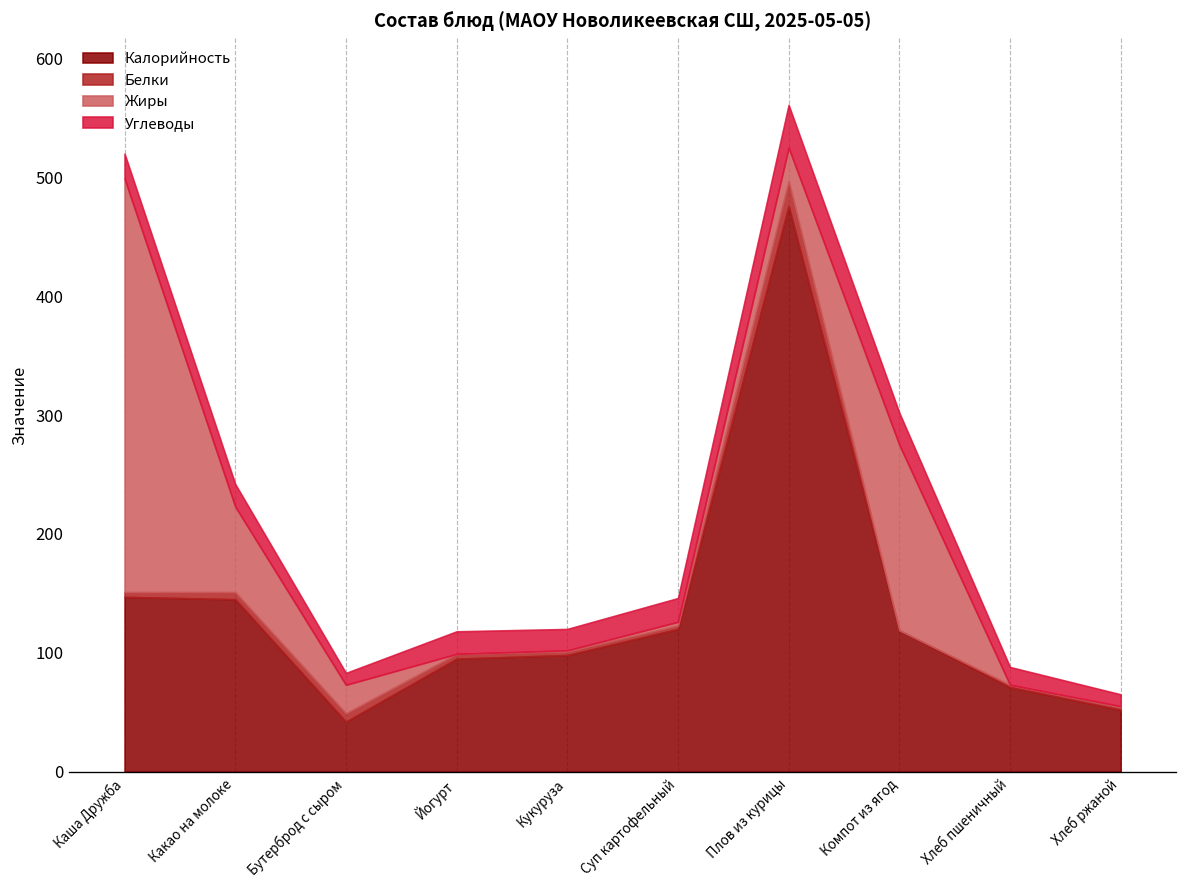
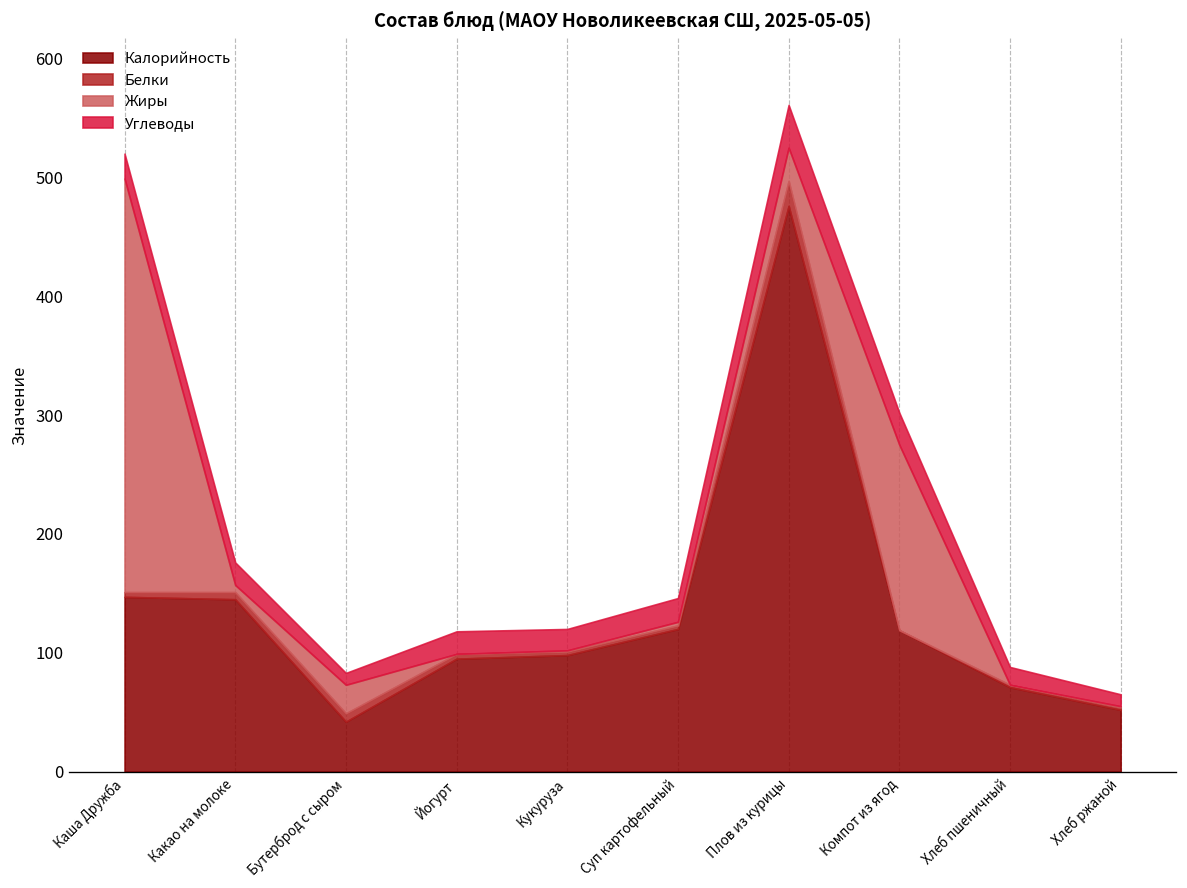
  {
    "Калорийность": {
      "Каша Дружба": 150,
      "Какао на молоке": 150,
      "Бутерброд с сыром": 40,
      "Йогурт": 100,
      "Кукуруза": 100,
      "Суп картофельный": 120,
      "Плов из курицы": 480
    },
    "Жиры": {
      "Каша Дружба": 350,
-     "Какао на молоке": 70,
+     "Какао на молоке": 10,
      "Бутерброд с сыром": 20,
      "Суп картофельный": 0,
      "Плов из курицы": 30,
      "Компот из ягод": 160
    }
  }
